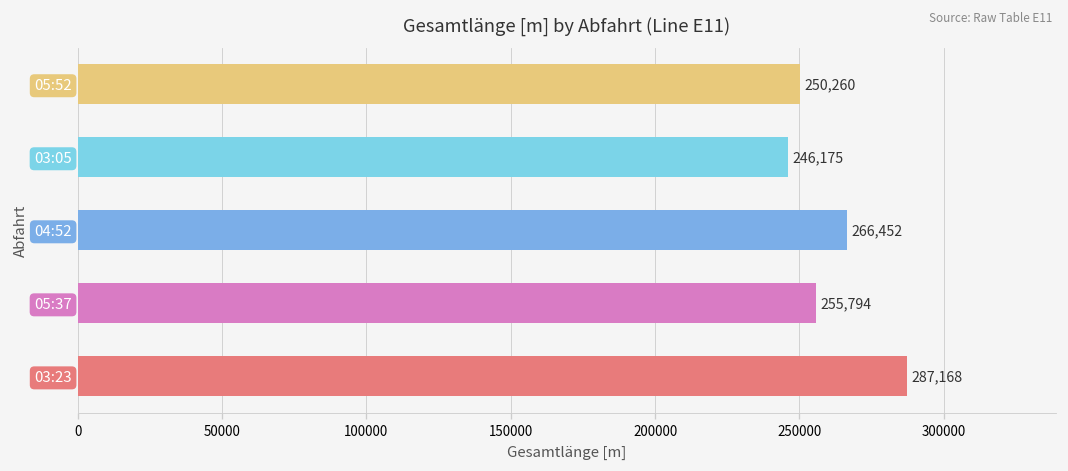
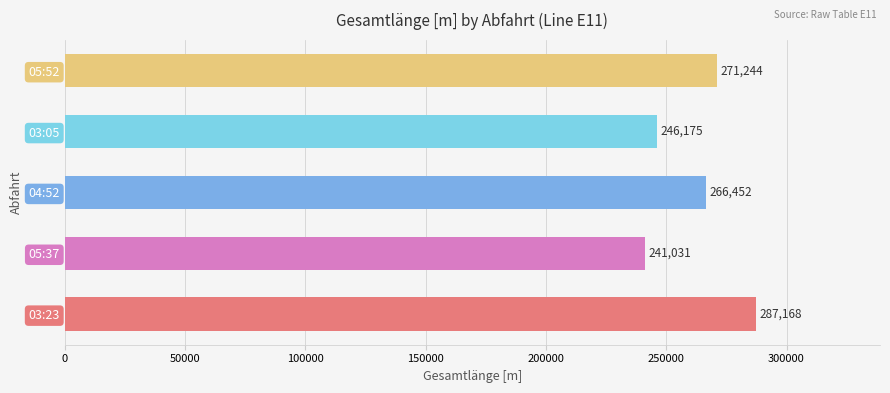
  {
-   "05:52": "250,260",
+   "05:52": "271,244",
    "03:05": "246,175",
    "04:52": "266,452",
-   "05:37": "255,794",
+   "05:37": "241,031",
    "03:23": "287,168"
  }
